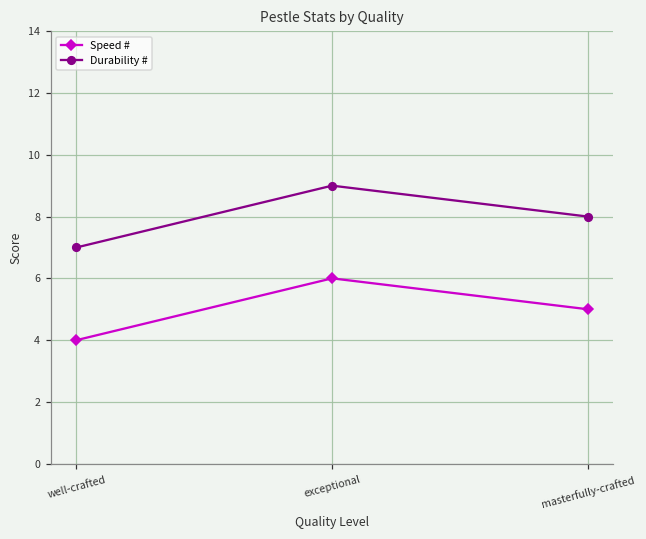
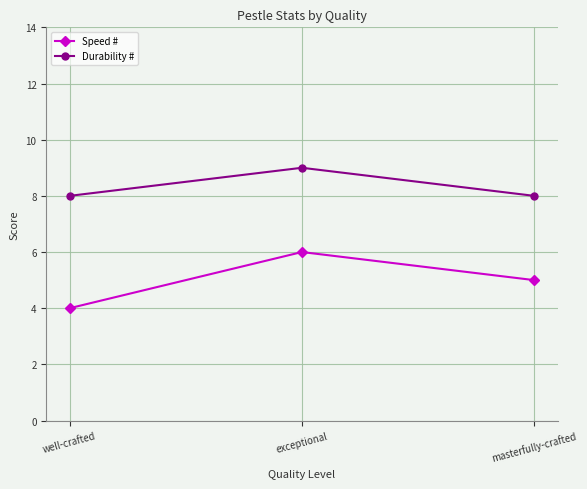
  {
    "Speed #": {
      "well-crafted": 4,
      "exceptional": 6,
      "masterfully-crafted": 5
    },
    "Durability #": {
-     "well-crafted": 7,
+     "well-crafted": 8,
      "exceptional": 9,
      "masterfully-crafted": 8
    }
  }
